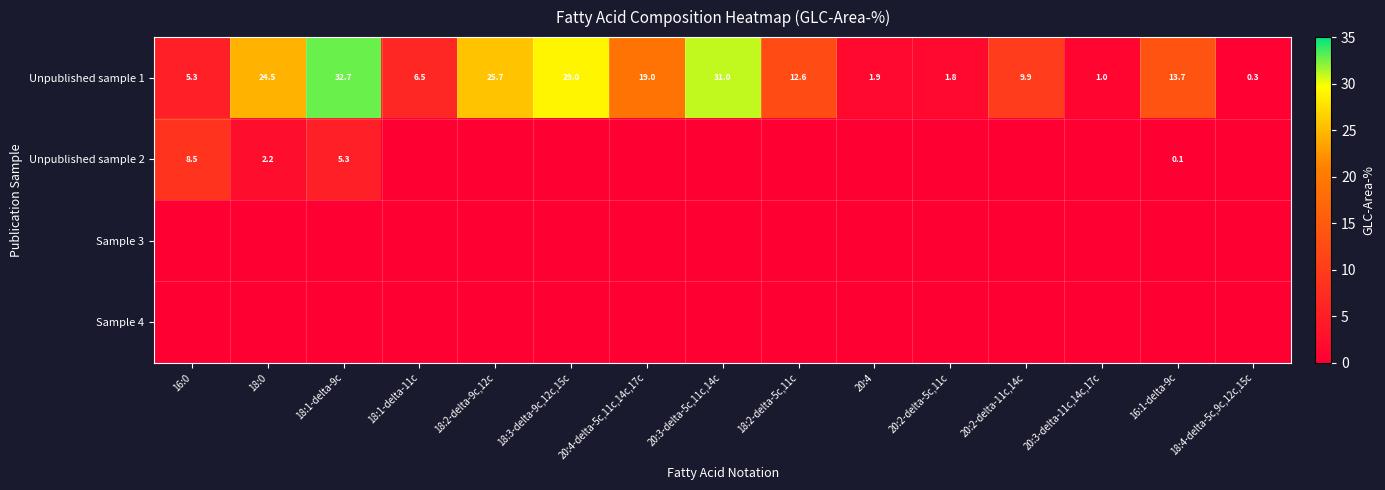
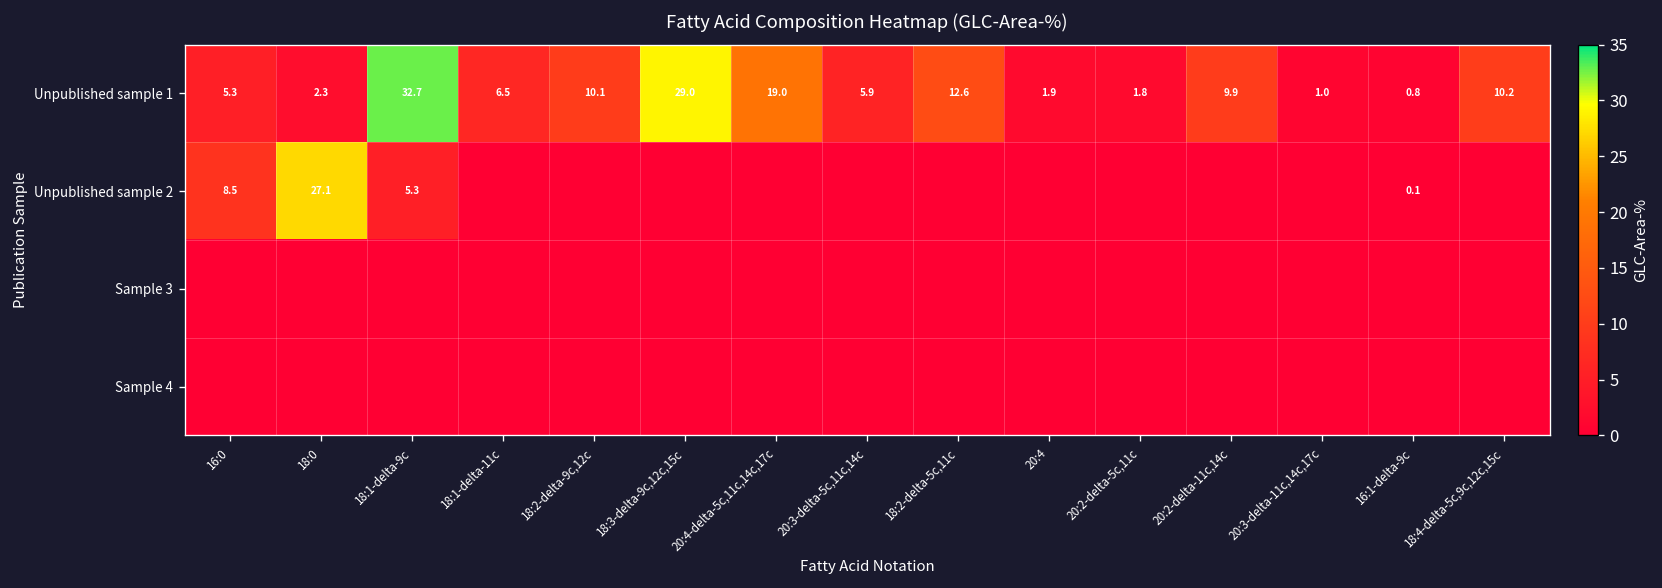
  {
    "Unpublished sample 1": {
      "16:0": 5.3,
-     "18:0": 24.5,
+     "18:0": 2.3,
      "18:1-delta-9c": 32.7,
      "18:1-delta-11c": 6.5,
-     "18:2-delta-9c,12c": 25.7,
+     "18:2-delta-9c,12c": 10.1,
      "18:3-delta-9c,12c,15c": 29.0,
      "20:4-delta-5c,11c,14c,17c": 19.0,
-     "20:3-delta-5c,11c,14c": 31.0,
+     "20:3-delta-5c,11c,14c": 5.9,
      "18:2-delta-5c,11c": 12.6,
      "20:4": 1.9,
      "20:2-delta-5c,11c": 1.8,
      "20:2-delta-11c,14c": 9.9,
      "20:3-delta-11c,14c,17c": 1.0,
-     "16:1-delta-9c": 13.7,
-     "18:4-delta-5c,9c,12c,15c": 0.3
+     "16:1-delta-9c": 0.8,
+     "18:4-delta-5c,9c,12c,15c": 10.2
    },
    "Unpublished sample 2": {
      "16:0": 8.5,
-     "18:0": 2.2,
+     "18:0": 27.1,
      "18:1-delta-9c": 5.3,
      "16:1-delta-9c": 0.1
    }
  }
